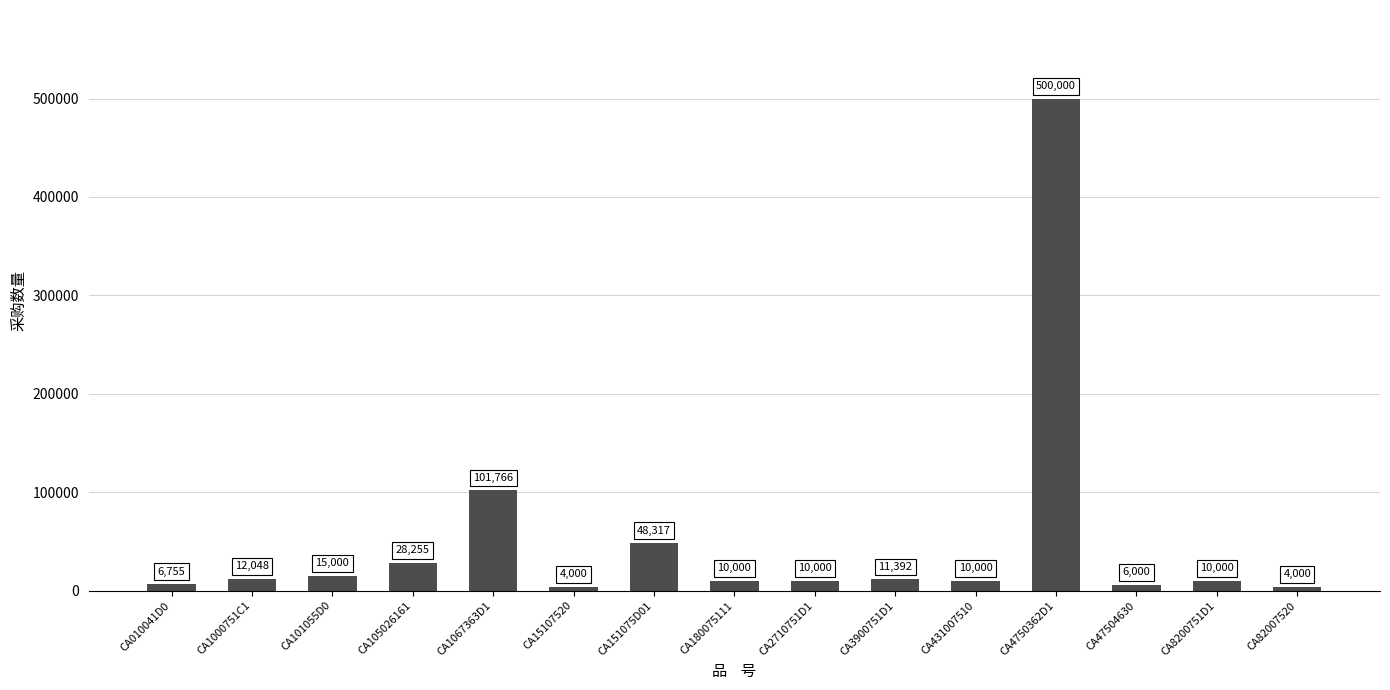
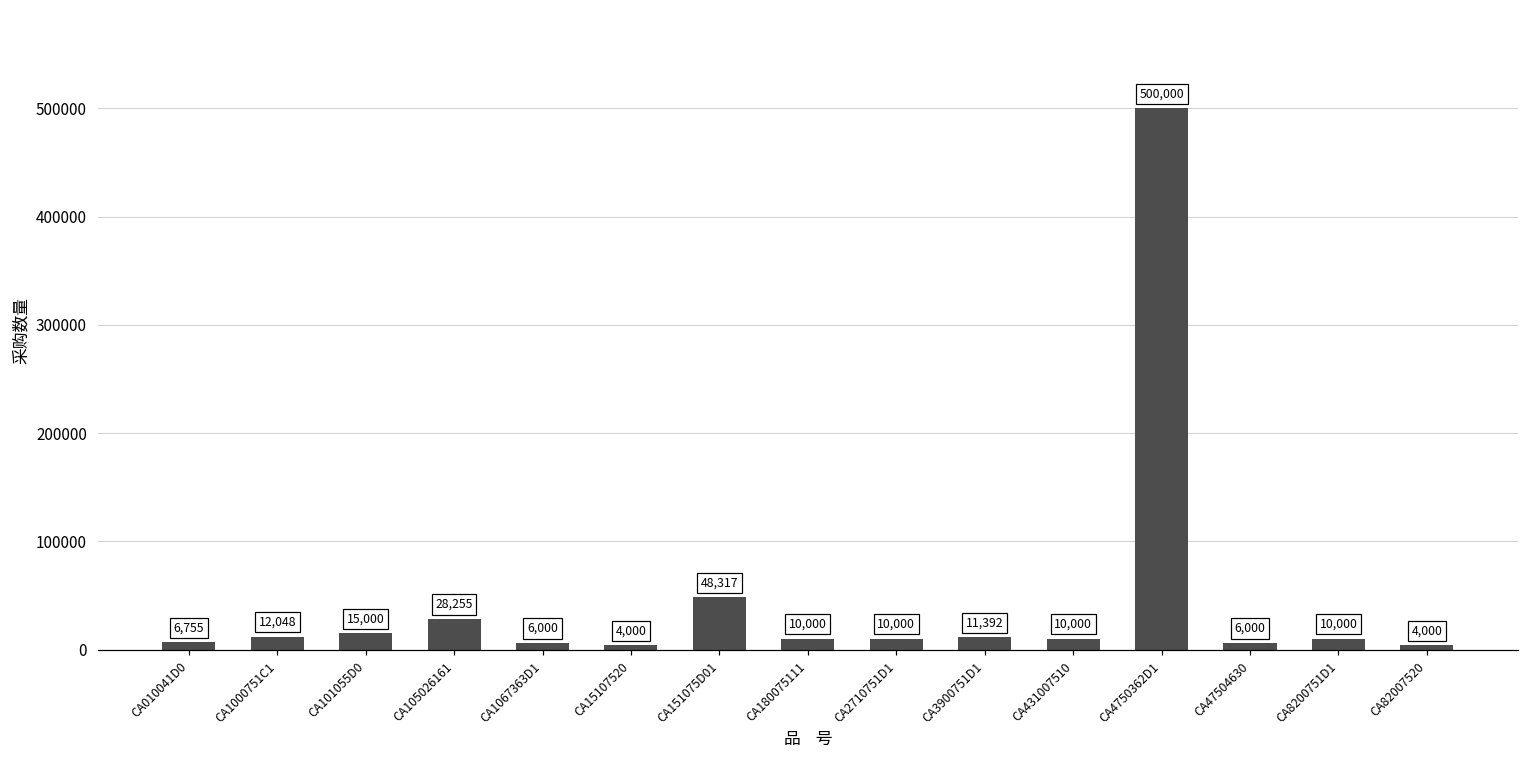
  {
-   "CA1067363D1": "101,766"
+   "CA1067363D1": "6,000"
  }
